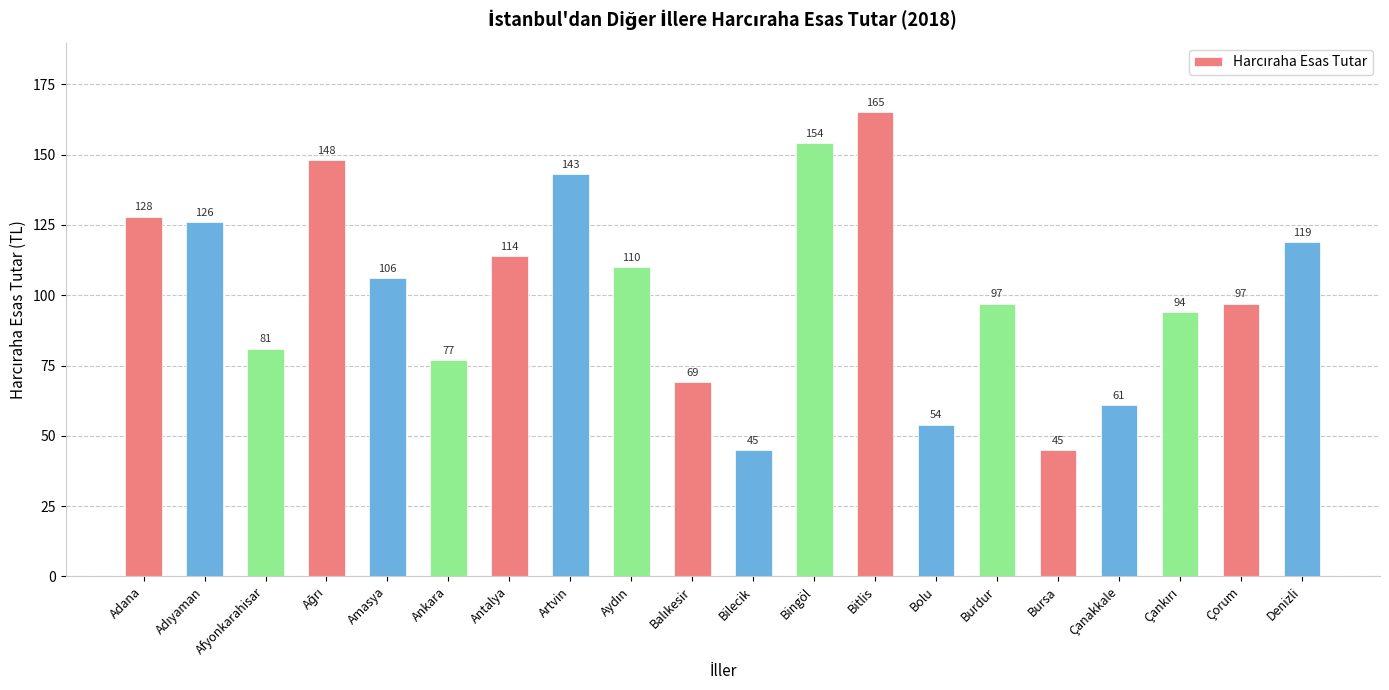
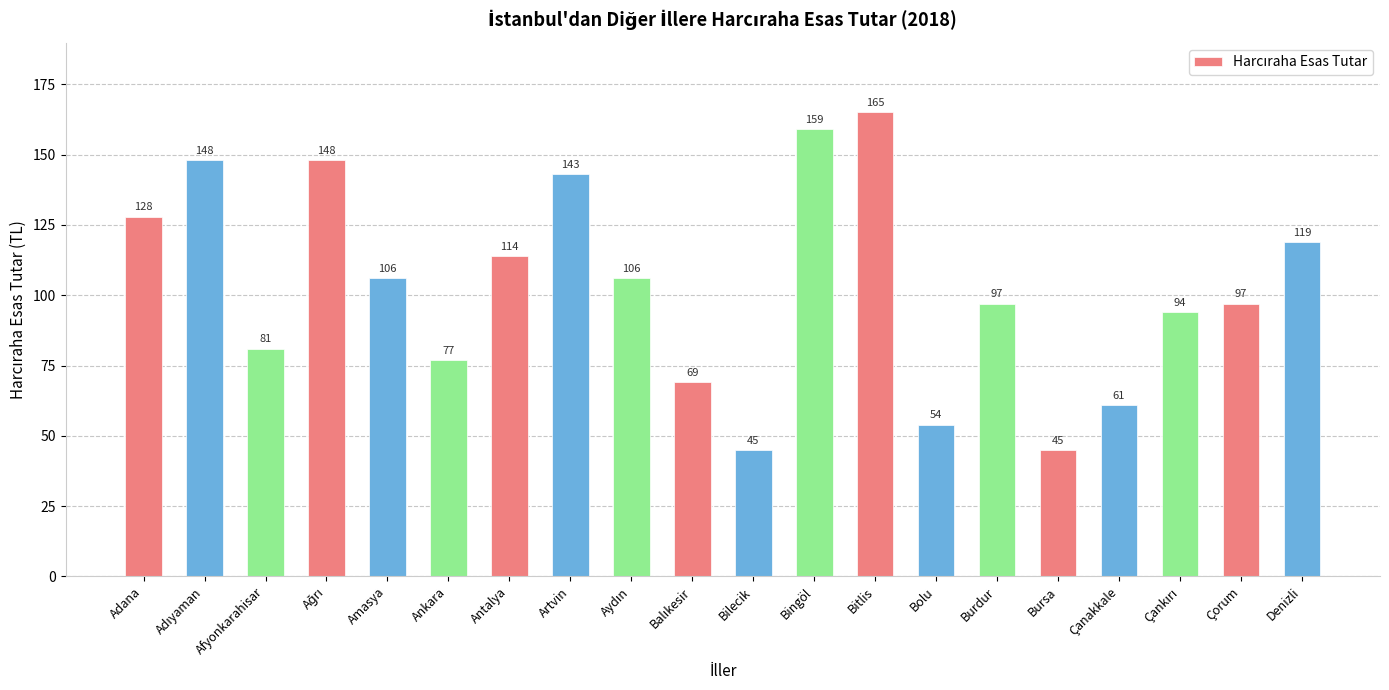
  {
    "Adana": 128,
-   "Adıyaman": 126,
+   "Adıyaman": 148,
    "Afyonkarahisar": 81,
    "Ağrı": 148,
    "Amasya": 106,
    "Ankara": 77,
    "Antalya": 114,
    "Artvin": 143,
-   "Aydın": 110,
+   "Aydın": 106,
    "Balıkesir": 69,
    "Bilecik": 45,
-   "Bingöl": 154,
+   "Bingöl": 159,
    "Bitlis": 165,
    "Bolu": 54,
    "Burdur": 97,
    "Bursa": 45,
    "Çanakkale": 61,
    "Çankırı": 94,
    "Çorum": 97,
    "Denizli": 119
  }
